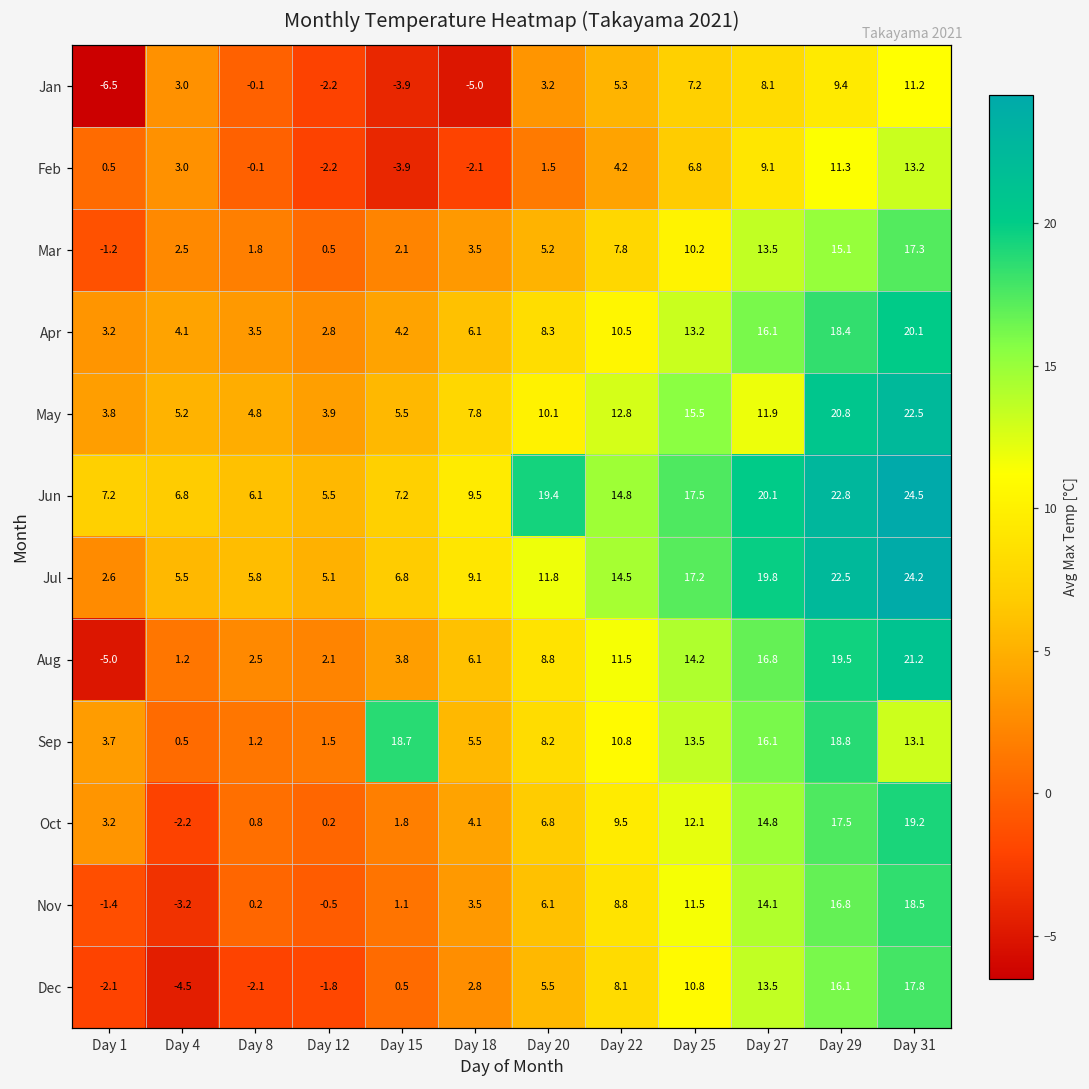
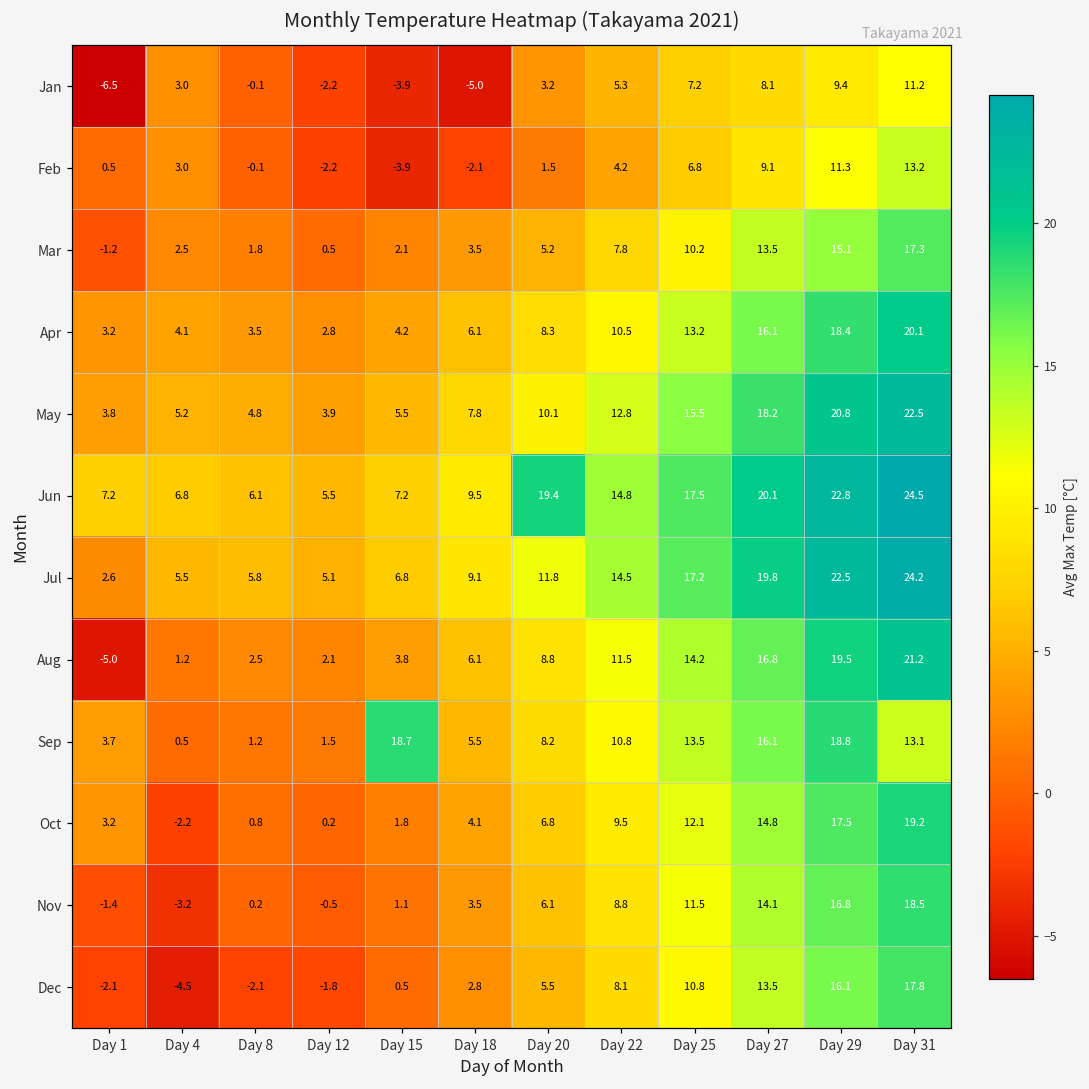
  {
    "Jan": {
      "Day 1": -6.5,
      "Day 4": 3.0,
      "Day 8": -0.1,
      "Day 12": -2.2,
      "Day 15": -3.9,
      "Day 18": -5.0,
      "Day 20": 3.2,
      "Day 22": 5.3,
      "Day 25": 7.2,
      "Day 27": 8.1,
      "Day 29": 9.4,
      "Day 31": 11.2
    },
    "Feb": {
      "Day 1": 0.5,
      "Day 4": 3.0,
      "Day 8": -0.1,
      "Day 12": -2.2,
      "Day 15": -3.9,
      "Day 18": -2.1,
      "Day 20": 1.5,
      "Day 22": 4.2,
      "Day 25": 6.8,
      "Day 27": 9.1,
      "Day 29": 11.3,
      "Day 31": 13.2
    },
    "Mar": {
      "Day 1": -1.2,
      "Day 4": 2.5,
      "Day 8": 1.8,
      "Day 12": 0.5,
      "Day 15": 2.1,
      "Day 18": 3.5,
      "Day 20": 5.2,
      "Day 22": 7.8,
      "Day 25": 10.2,
      "Day 27": 13.5,
      "Day 29": 15.1,
      "Day 31": 17.3
    },
    "Apr": {
      "Day 1": 3.2,
      "Day 4": 4.1,
      "Day 8": 3.5,
      "Day 12": 2.8,
      "Day 15": 4.2,
      "Day 18": 6.1,
      "Day 20": 8.3,
      "Day 22": 10.5,
      "Day 25": 13.2,
      "Day 27": 16.1,
      "Day 29": 18.4,
      "Day 31": 20.1
    },
    "May": {
      "Day 1": 3.8,
      "Day 4": 5.2,
      "Day 8": 4.8,
      "Day 12": 3.9,
      "Day 15": 5.5,
      "Day 18": 7.8,
      "Day 20": 10.1,
      "Day 22": 12.8,
      "Day 25": 15.5,
-     "Day 27": 11.9,
+     "Day 27": 18.2,
      "Day 29": 20.8,
      "Day 31": 22.5
    },
    "Jun": {
      "Day 1": 7.2,
      "Day 4": 6.8,
      "Day 8": 6.1,
      "Day 12": 5.5,
      "Day 15": 7.2,
      "Day 18": 9.5,
      "Day 20": 19.4,
      "Day 22": 14.8,
      "Day 25": 17.5,
      "Day 27": 20.1,
      "Day 29": 22.8,
      "Day 31": 24.5
    },
    "Jul": {
      "Day 1": 2.6,
      "Day 4": 5.5,
      "Day 8": 5.8,
      "Day 12": 5.1,
      "Day 15": 6.8,
      "Day 18": 9.1,
      "Day 20": 11.8,
      "Day 22": 14.5,
      "Day 25": 17.2,
      "Day 27": 19.8,
      "Day 29": 22.5,
      "Day 31": 24.2
    },
    "Aug": {
      "Day 1": -5.0,
      "Day 4": 1.2,
      "Day 8": 2.5,
      "Day 12": 2.1,
      "Day 15": 3.8,
      "Day 18": 6.1,
      "Day 20": 8.8,
      "Day 22": 11.5,
      "Day 25": 14.2,
      "Day 27": 16.8,
      "Day 29": 19.5,
      "Day 31": 21.2
    },
    "Sep": {
      "Day 1": 3.7,
      "Day 4": 0.5,
      "Day 8": 1.2,
      "Day 12": 1.5,
      "Day 15": 18.7,
      "Day 18": 5.5,
      "Day 20": 8.2,
      "Day 22": 10.8,
      "Day 25": 13.5,
      "Day 27": 16.1,
      "Day 29": 18.8,
      "Day 31": 13.1
    },
    "Oct": {
      "Day 1": 3.2,
      "Day 4": -2.2,
      "Day 8": 0.8,
      "Day 12": 0.2,
      "Day 15": 1.8,
      "Day 18": 4.1,
      "Day 20": 6.8,
      "Day 22": 9.5,
      "Day 25": 12.1,
      "Day 27": 14.8,
      "Day 29": 17.5,
      "Day 31": 19.2
    },
    "Nov": {
      "Day 1": -1.4,
      "Day 4": -3.2,
      "Day 8": 0.2,
      "Day 12": -0.5,
      "Day 15": 1.1,
      "Day 18": 3.5,
      "Day 20": 6.1,
      "Day 22": 8.8,
      "Day 25": 11.5,
      "Day 27": 14.1,
      "Day 29": 16.8,
      "Day 31": 18.5
    },
    "Dec": {
      "Day 1": -2.1,
      "Day 4": -4.5,
      "Day 8": -2.1,
      "Day 12": -1.8,
      "Day 15": 0.5,
      "Day 18": 2.8,
      "Day 20": 5.5,
      "Day 22": 8.1,
      "Day 25": 10.8,
      "Day 27": 13.5,
      "Day 29": 16.1,
      "Day 31": 17.8
    }
  }
